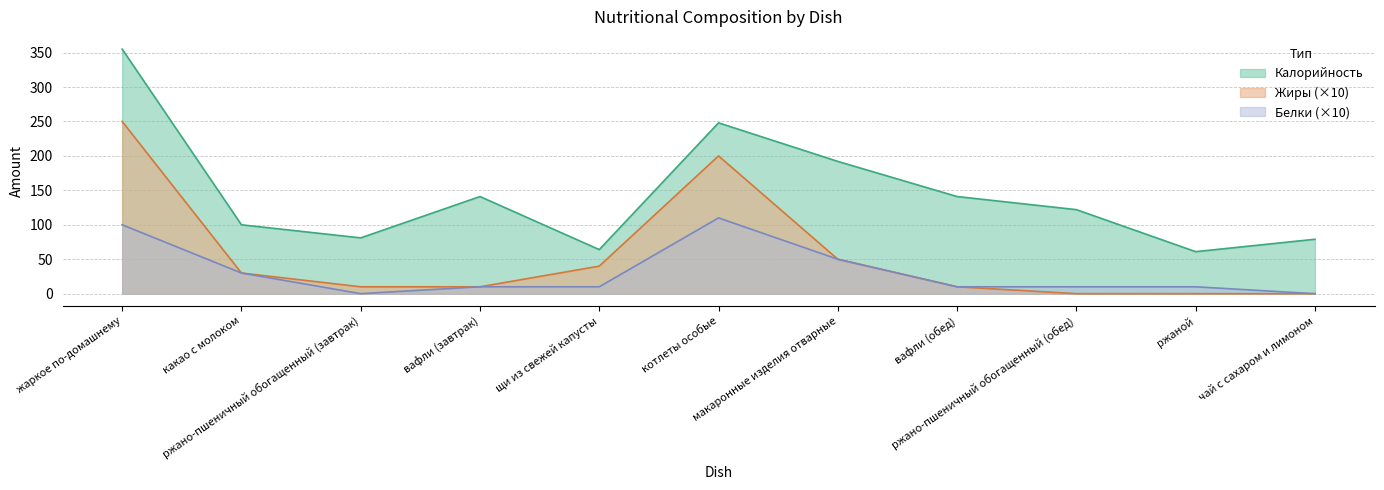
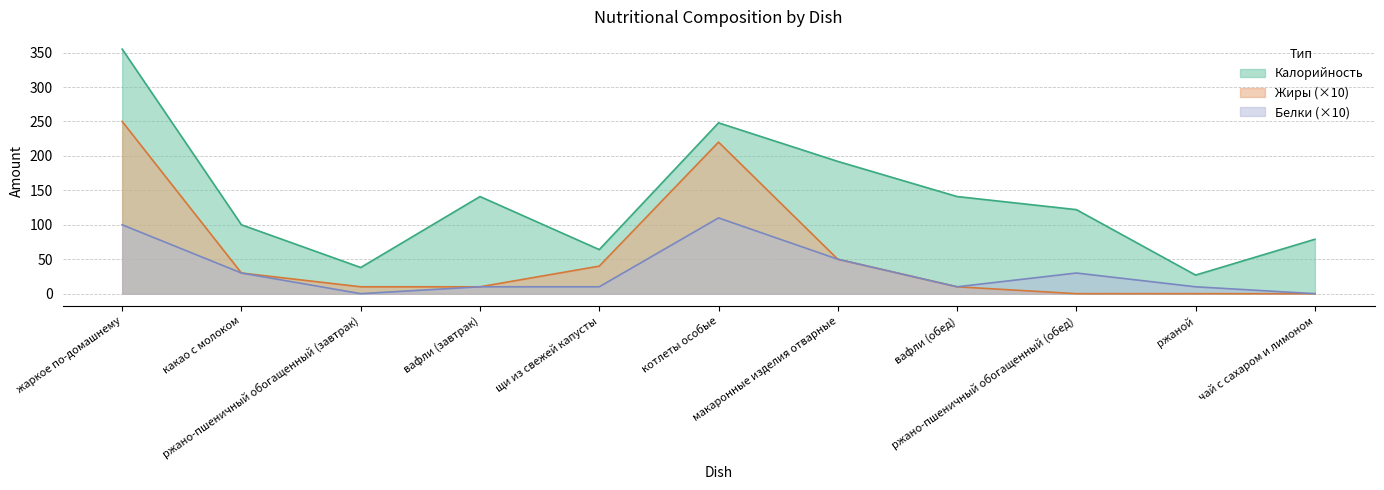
  {
    "Калорийность": {
      "жаркое по-домашнему": 360,
      "какао с молоком": 100,
-     "ржано-пшеничный обогащенный (завтрак)": 80,
+     "ржано-пшеничный обогащенный (завтрак)": 40,
      "вафли (завтрак)": 140,
      "щи из свежей капусты": 60,
      "котлеты особые": 250,
      "макаронные изделия отварные": 190,
      "вафли (обед)": 140,
      "ржано-пшеничный обогащенный (обед)": 120,
-     "ржаной": 60,
+     "ржаной": 30,
      "чай с сахаром и лимоном": 80
    },
    "Жиры (×10)": {
      "жаркое по-домашнему": 250,
      "ржано-пшеничный обогащенный (завтрак)": 10,
      "щи из свежей капусты": 40,
-     "котлеты особые": 200,
+     "котлеты особые": 220,
      "ржано-пшеничный обогащенный (обед)": 0,
      "ржаной": 0
    },
    "Белки (×10)": {
      "жаркое по-домашнему": 100,
      "ржано-пшеничный обогащенный (завтрак)": 0,
      "щи из свежей капусты": 10,
      "котлеты особые": 110,
-     "ржано-пшеничный обогащенный (обед)": 10,
+     "ржано-пшеничный обогащенный (обед)": 30,
      "ржаной": 10
    }
  }
